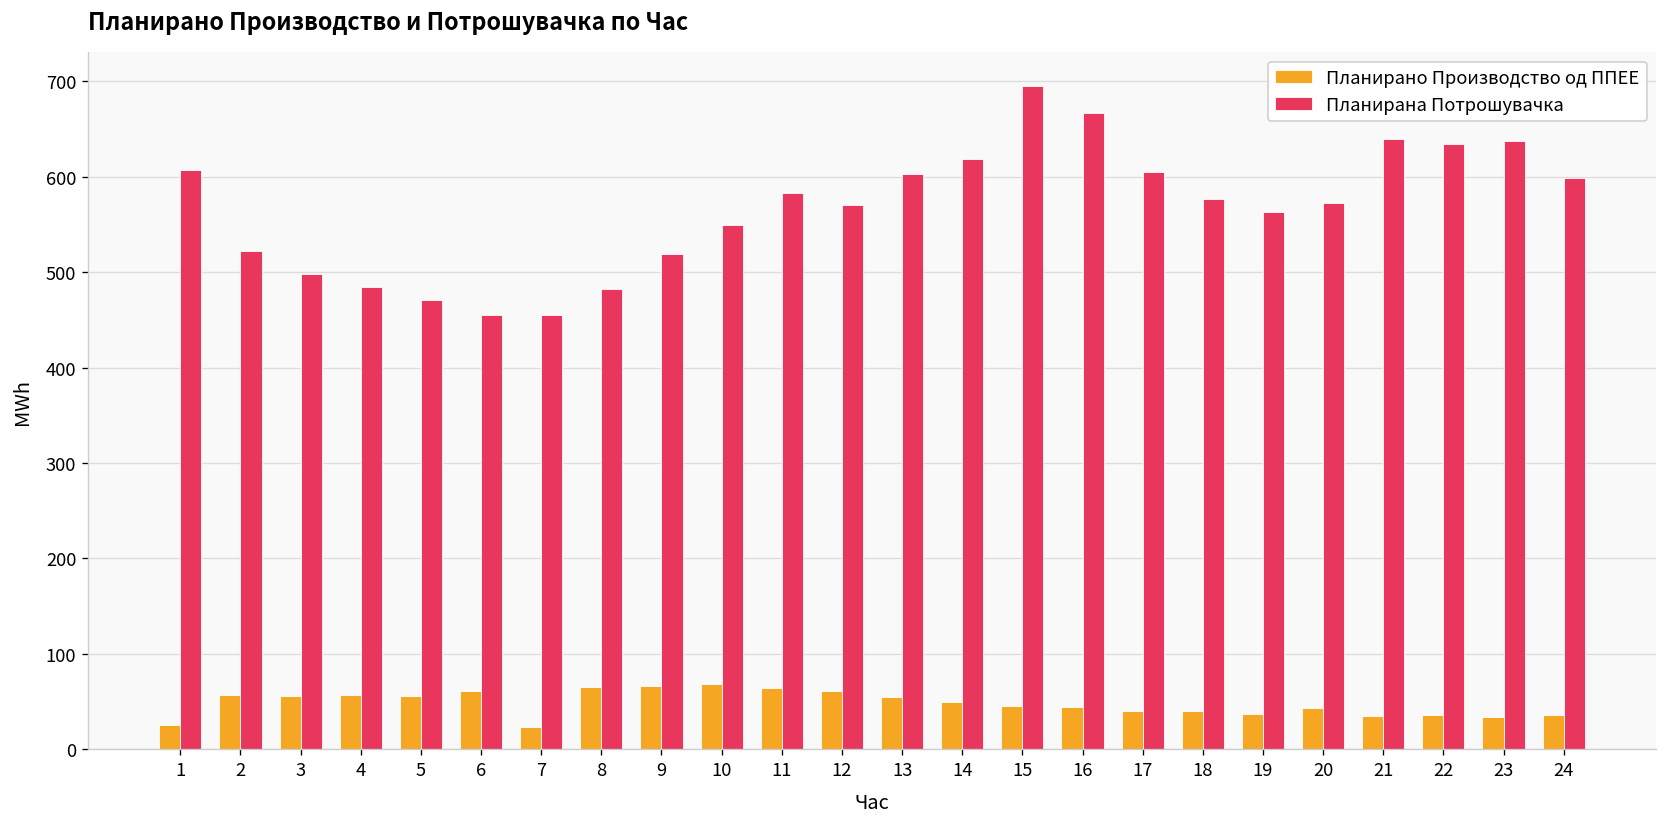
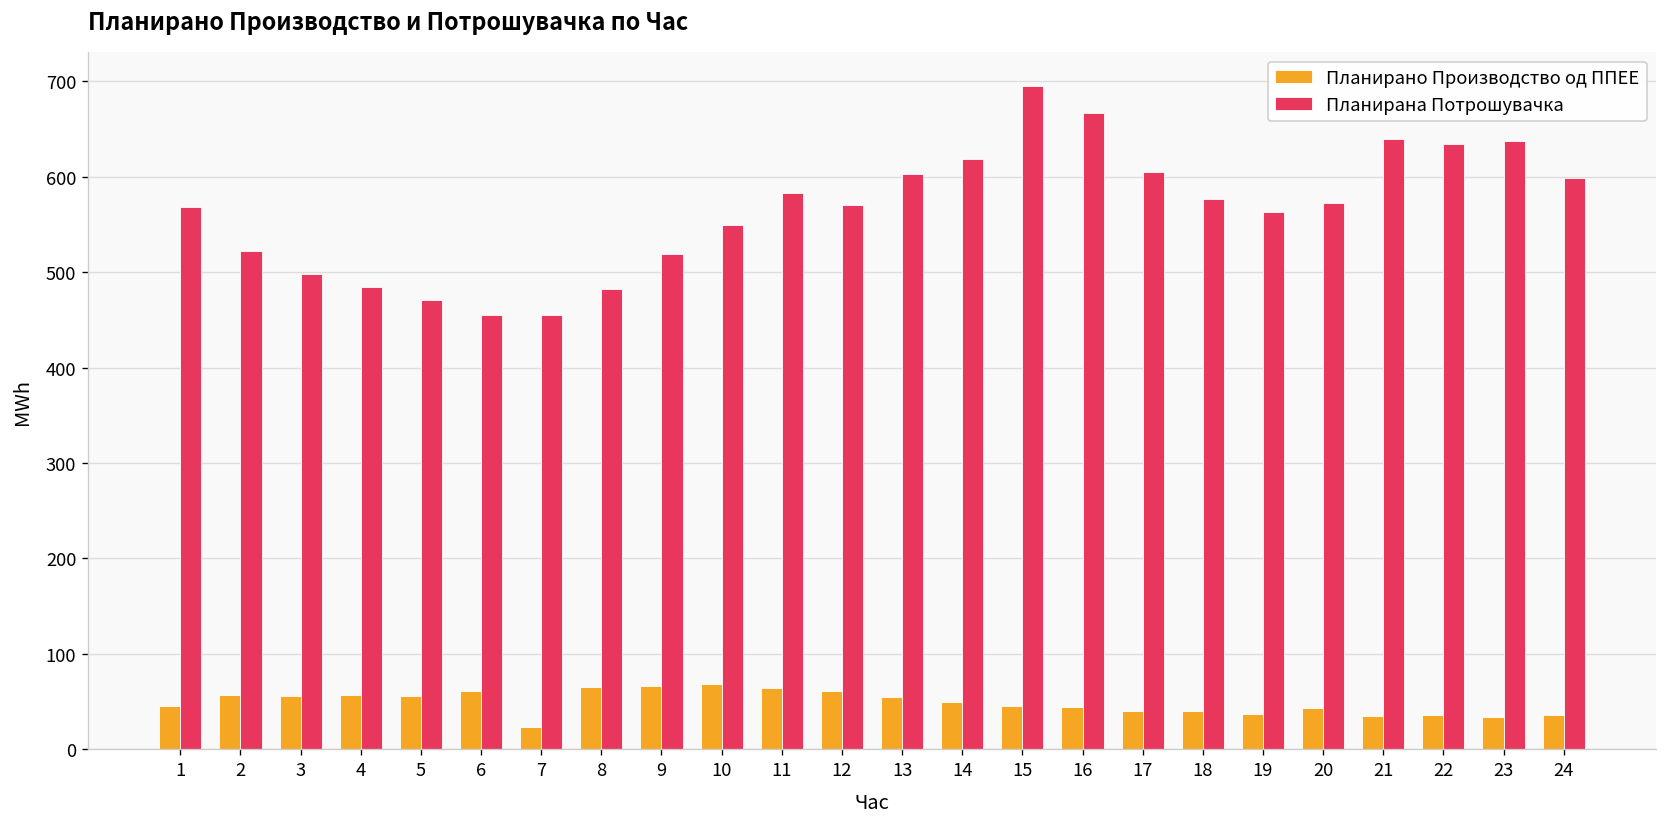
  {
    "Планирано Производство од ППЕЕ": {
-     "1": 20,
+     "1": 50,
      "2": 60,
      "3": 60,
      "4": 60,
      "5": 60,
      "6": 60,
      "7": 20,
      "8": 60,
      "9": 70,
      "10": 70,
      "11": 60,
      "12": 60,
      "13": 50,
      "14": 50,
      "15": 50,
      "16": 40,
      "17": 40,
      "18": 40,
      "19": 40,
      "20": 40,
      "21": 30,
      "22": 40,
      "23": 30,
      "24": 40
    },
    "Планирана Потрошувачка": {
-     "1": 610,
+     "1": 570,
      "2": 520,
      "3": 500,
      "4": 480,
      "5": 470,
      "6": 460,
      "7": 460,
      "8": 480,
      "9": 520,
      "10": 550,
      "11": 580,
      "12": 570,
      "13": 600,
      "14": 620,
      "15": 700,
      "16": 670,
      "17": 600,
      "18": 580,
      "19": 560,
      "20": 570,
      "21": 640,
      "22": 630,
      "23": 640,
      "24": 600
    }
  }
